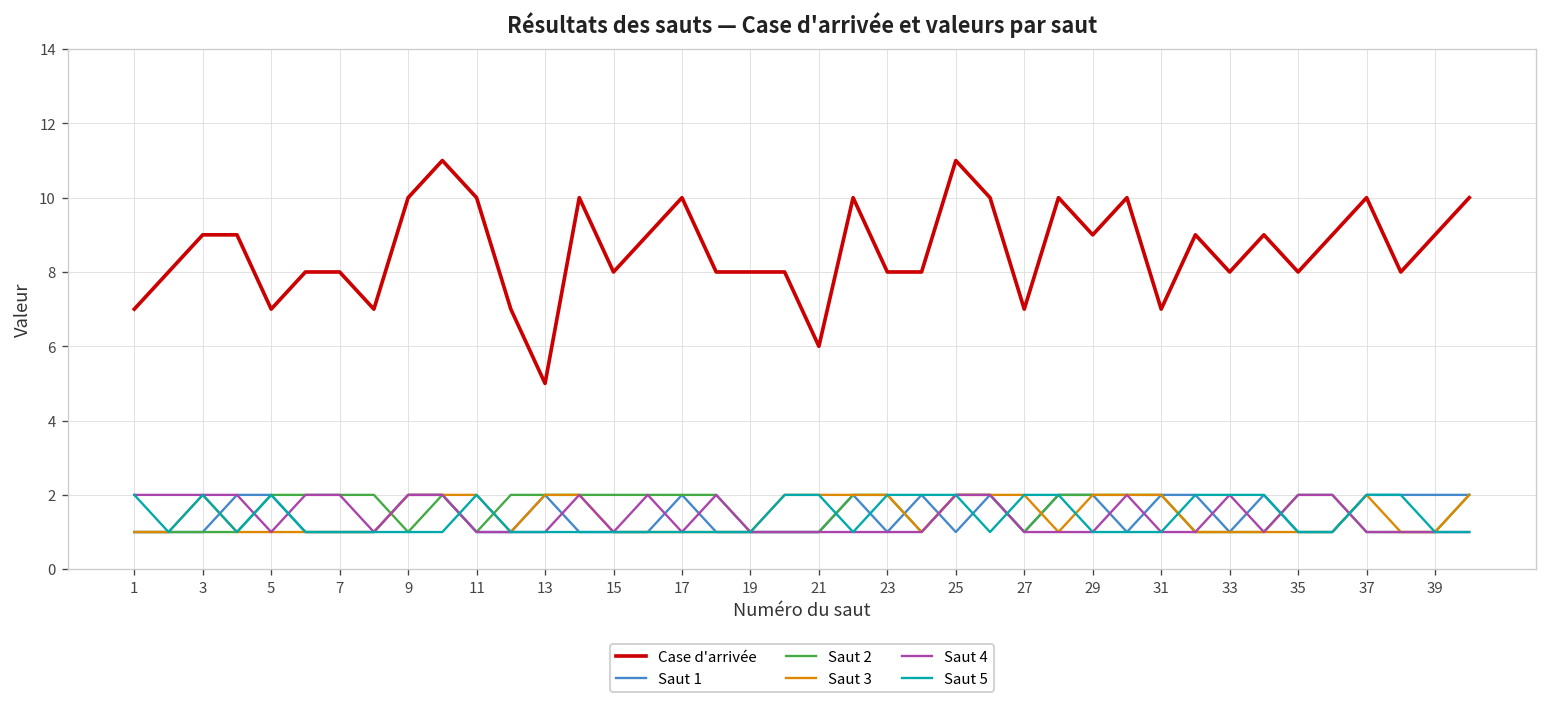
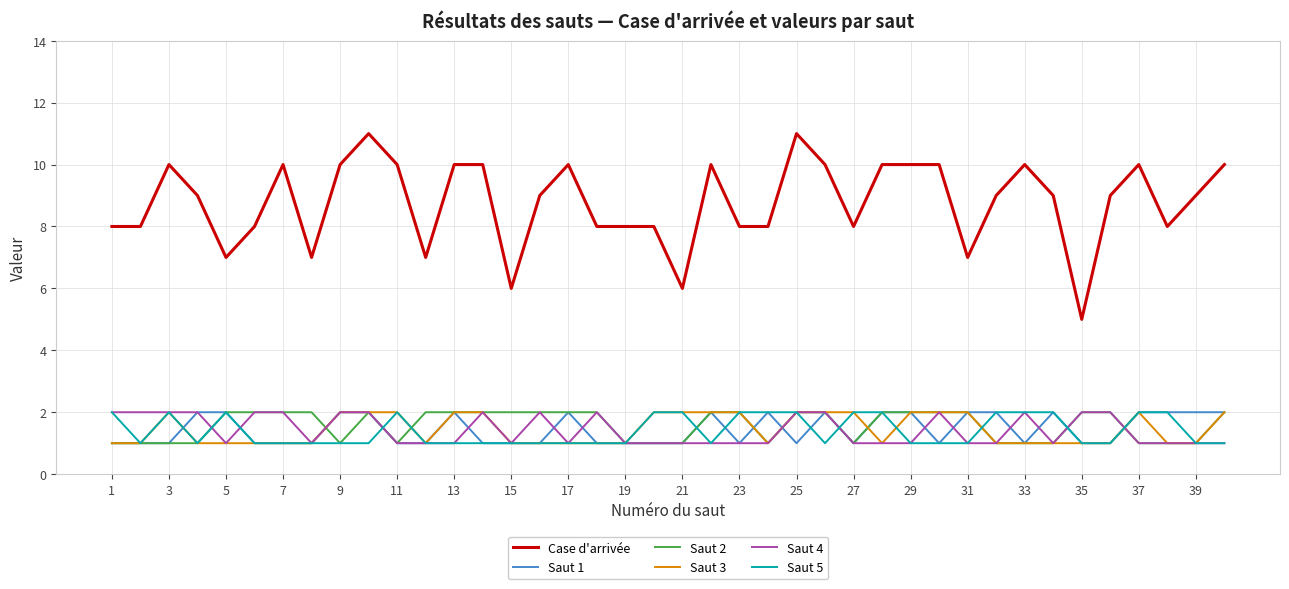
  {
    "Case d'arrivée": {
-     "1": 7,
-     "3": 9,
+     "1": 8,
+     "3": 10,
      "5": 7,
-     "7": 8,
+     "7": 10,
      "9": 10,
      "11": 10,
-     "13": 5,
-     "15": 8,
+     "13": 10,
+     "15": 6,
      "17": 10,
      "19": 8,
      "21": 6,
      "23": 8,
      "25": 11,
-     "27": 7,
-     "29": 9,
+     "27": 8,
+     "29": 10,
      "31": 7,
-     "33": 8,
-     "35": 8,
+     "33": 10,
+     "35": 5,
      "37": 10,
      "39": 9
    },
    "Saut 1": {
      "25": 1,
      "39": 2
    },
    "Saut 2": {
      "15": 2
    }
  }
